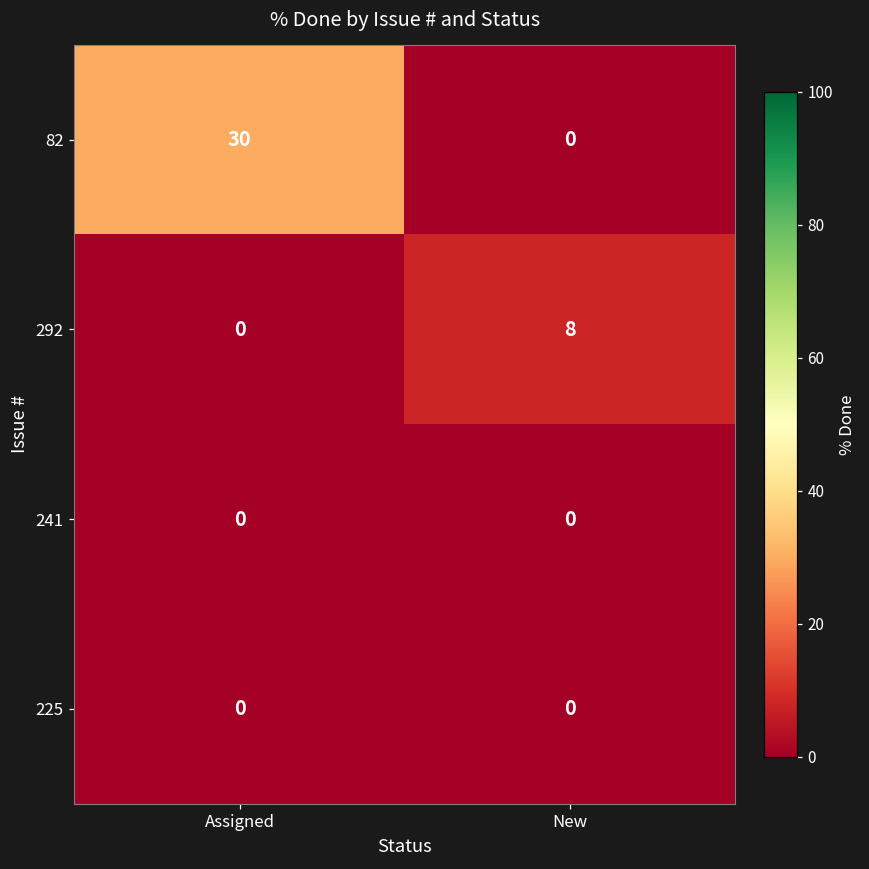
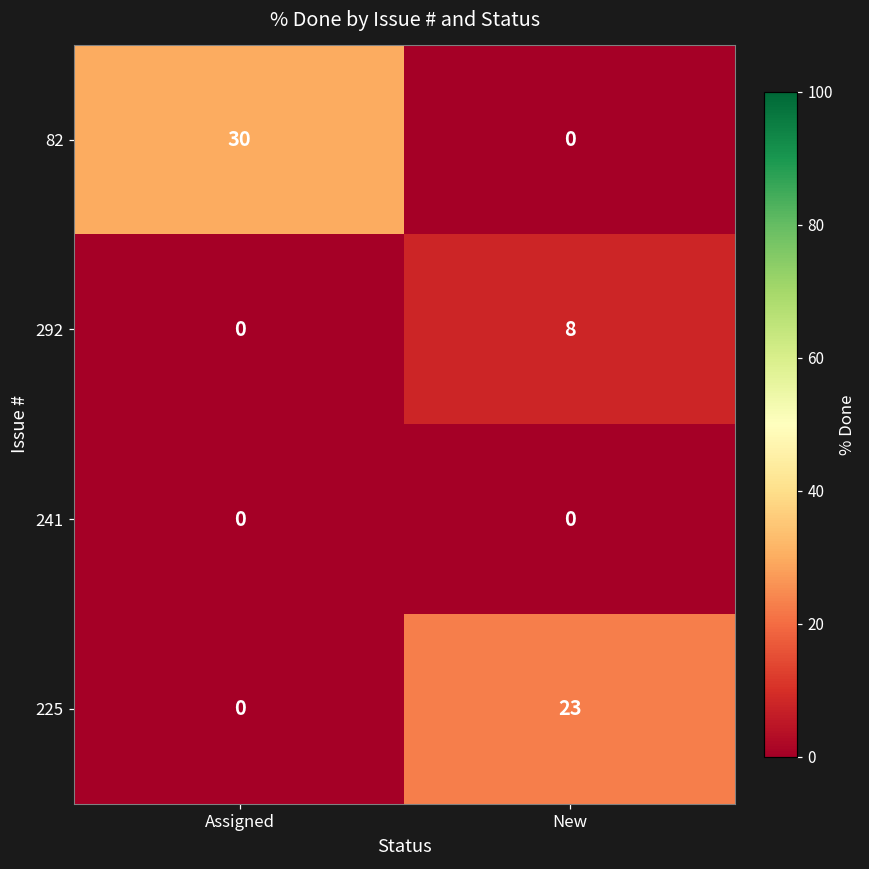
  {
    "82": {
      "Assigned": 30,
      "New": 0
    },
    "292": {
      "Assigned": 0,
      "New": 8
    },
    "241": {
      "Assigned": 0,
      "New": 0
    },
    "225": {
      "Assigned": 0,
-     "New": 0
+     "New": 23
    }
  }
